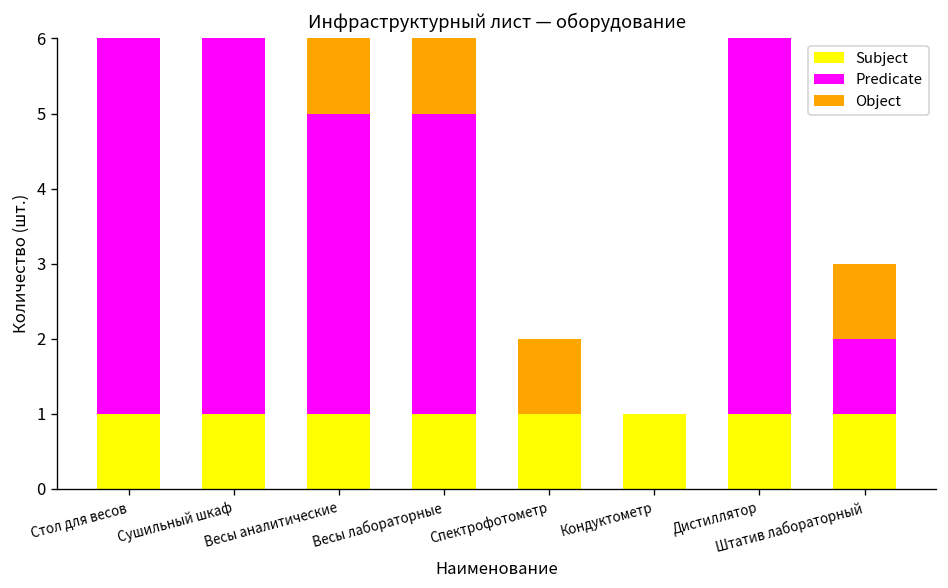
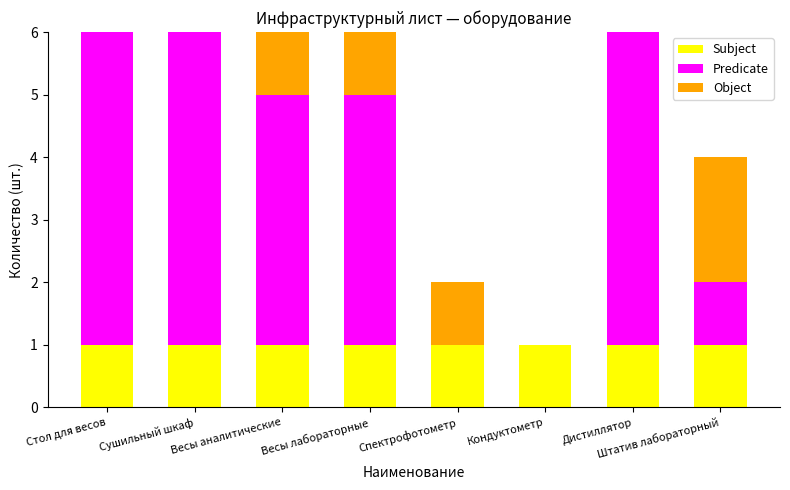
  {
    "Subject": {
      "Стол для весов": 1,
      "Сушильный шкаф": 1,
      "Весы аналитические": 1,
      "Весы лабораторные": 1,
      "Спектрофотометр": 1,
      "Кондуктометр": 1,
      "Дистиллятор": 1,
      "Штатив лабораторный": 1
    },
    "Predicate": {
      "Стол для весов": 5,
      "Сушильный шкаф": 5,
      "Весы аналитические": 4,
      "Весы лабораторные": 4,
      "Спектрофотометр": 0,
      "Кондуктометр": 0,
      "Дистиллятор": 5,
      "Штатив лабораторный": 1
    },
    "Object": {
      "Стол для весов": 0,
      "Сушильный шкаф": 0,
      "Весы аналитические": 1,
      "Весы лабораторные": 1,
      "Спектрофотометр": 1,
      "Кондуктометр": 0,
      "Дистиллятор": 0,
-     "Штатив лабораторный": 1
+     "Штатив лабораторный": 2
    }
  }
